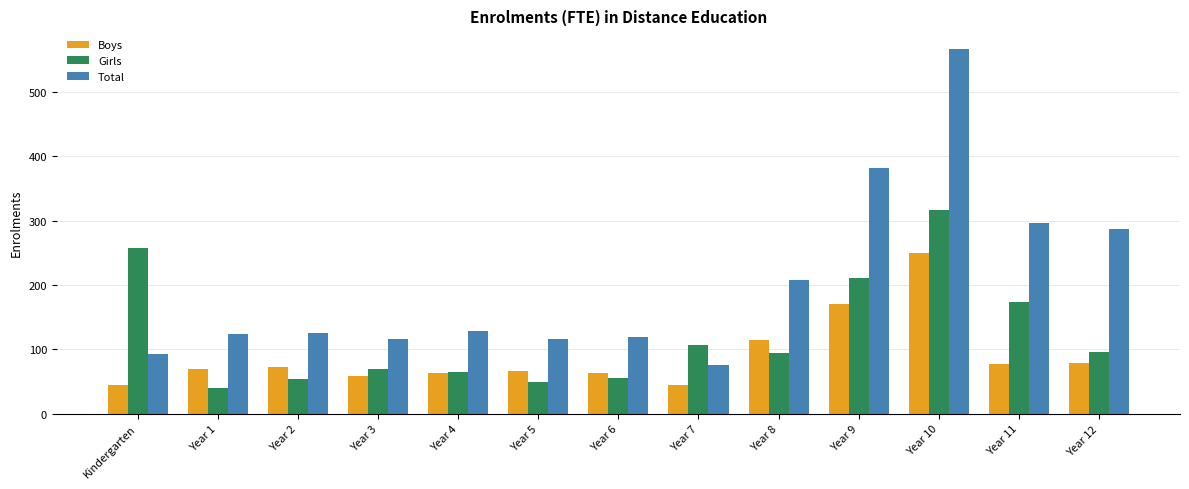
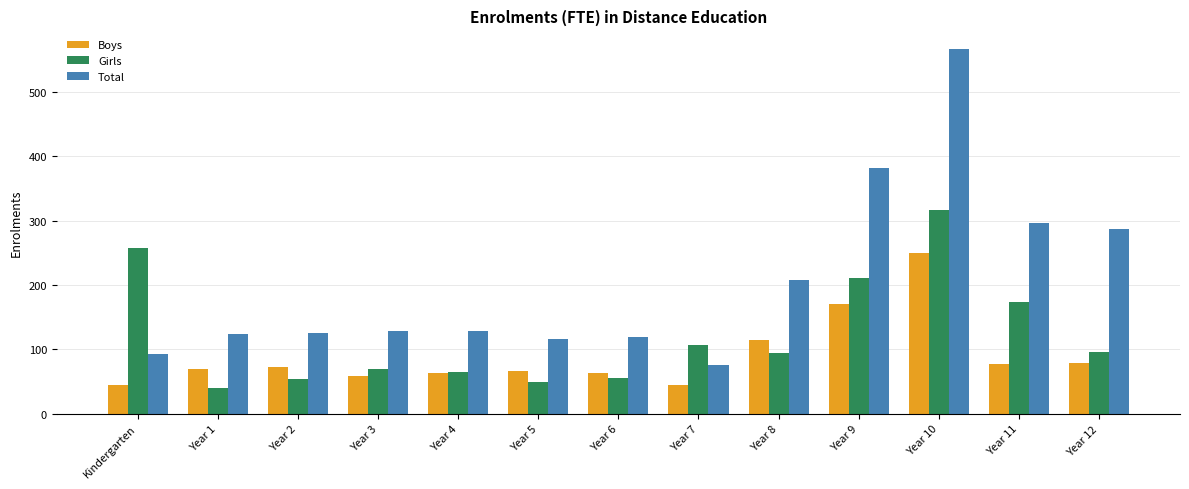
  {
    "Boys": {
      "Kindergarten": 40,
      "Year 1": 70,
      "Year 2": 70,
      "Year 3": 60,
      "Year 4": 60,
      "Year 5": 70,
      "Year 6": 60,
      "Year 7": 40,
      "Year 8": 110,
      "Year 9": 170,
      "Year 10": 250,
      "Year 11": 80,
      "Year 12": 80
    },
    "Girls": {
      "Kindergarten": 260,
      "Year 1": 40,
      "Year 2": 50,
      "Year 3": 70,
      "Year 4": 70,
      "Year 5": 50,
      "Year 6": 60,
      "Year 7": 110,
      "Year 8": 90,
      "Year 9": 210,
      "Year 10": 320,
      "Year 11": 170,
      "Year 12": 100
    },
    "Total": {
      "Kindergarten": 90,
      "Year 1": 120,
      "Year 2": 130,
-     "Year 3": 120,
+     "Year 3": 130,
      "Year 4": 130,
      "Year 5": 120,
      "Year 6": 120,
      "Year 7": 80,
      "Year 8": 210,
      "Year 9": 380,
      "Year 10": 570,
      "Year 11": 300,
      "Year 12": 290
    }
  }
